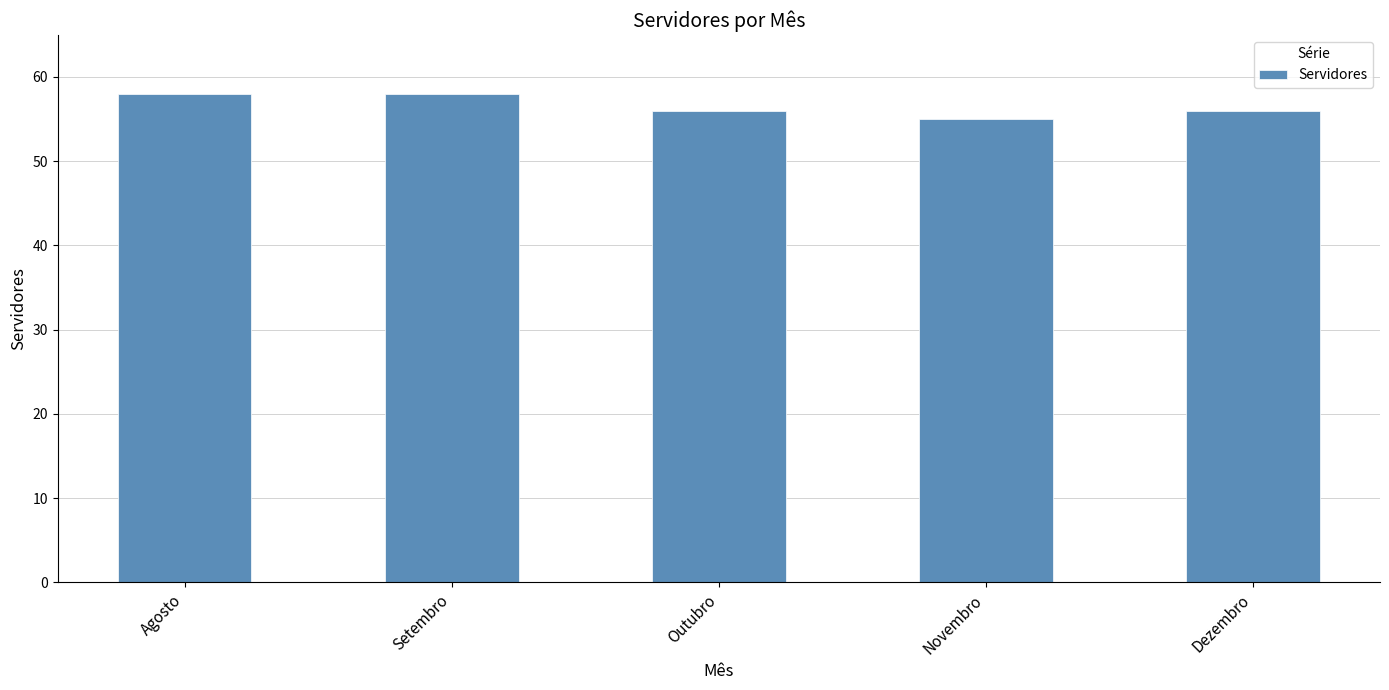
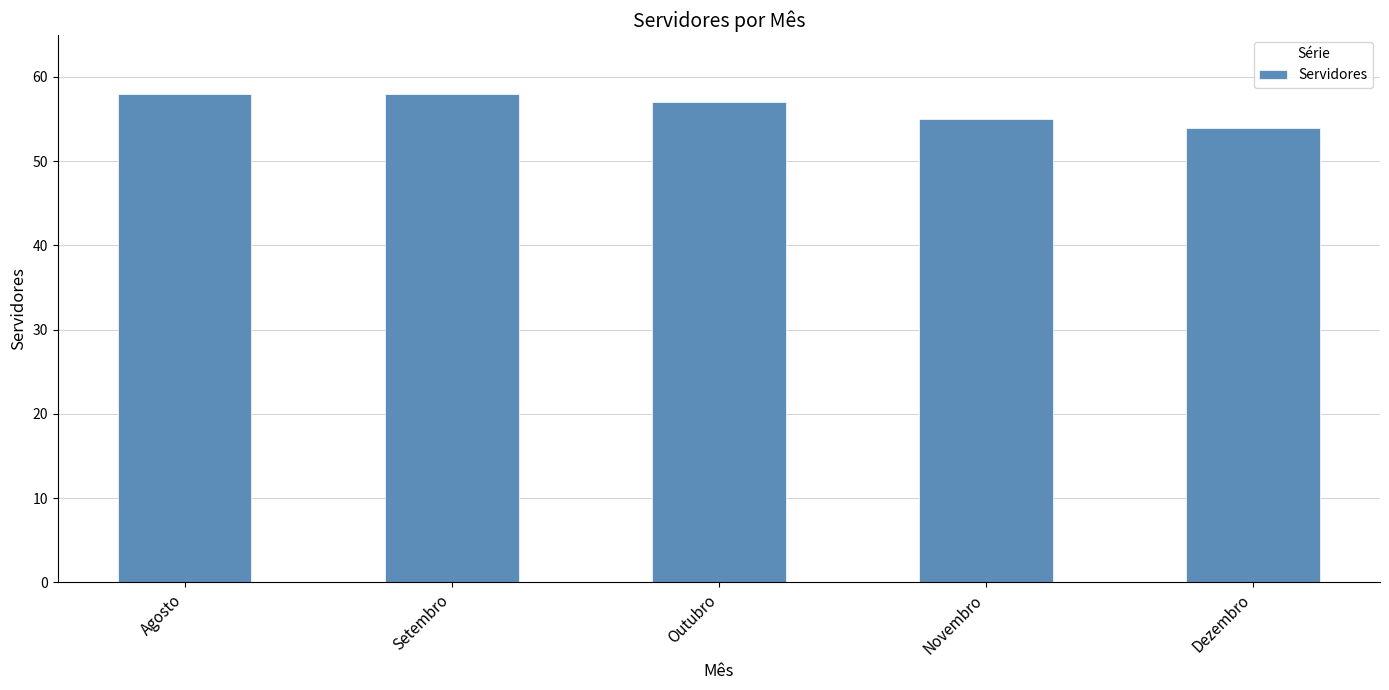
  {
    "Agosto": 58,
    "Setembro": 58,
-   "Outubro": 56,
+   "Outubro": 57,
    "Novembro": 55,
-   "Dezembro": 56
+   "Dezembro": 54
  }
